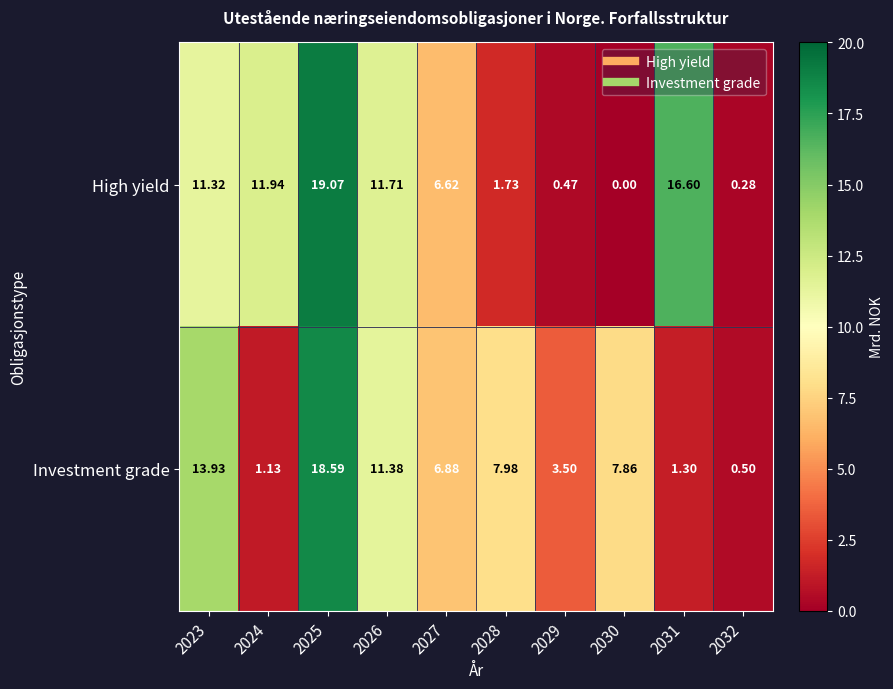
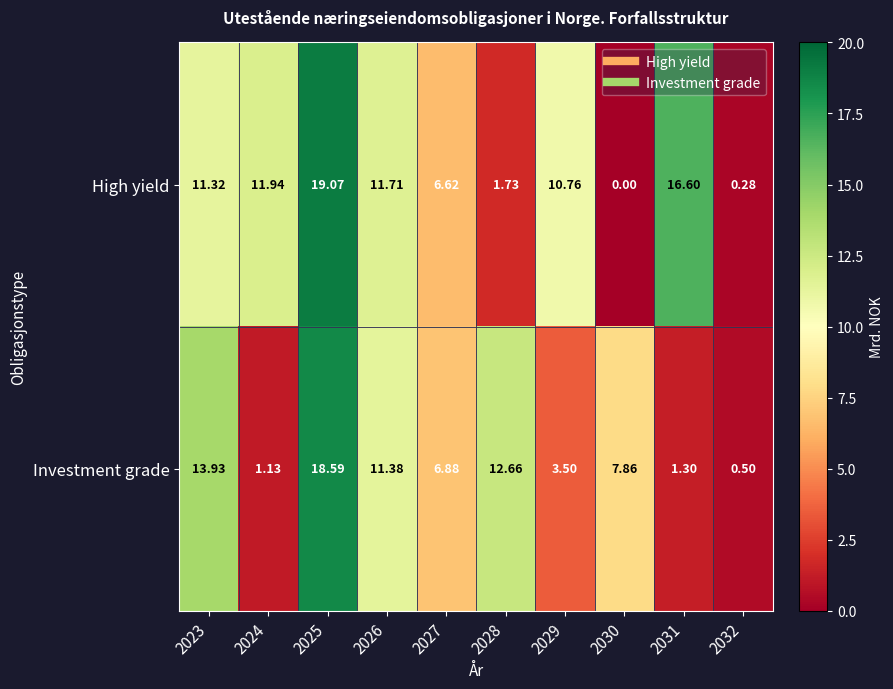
  {
    "High yield": {
      "2023": 11.32,
      "2024": 11.94,
      "2025": 19.07,
      "2026": 11.71,
      "2027": 6.62,
      "2028": 1.73,
-     "2029": 0.47,
+     "2029": 10.76,
      "2030": 0.00,
      "2031": 16.60,
      "2032": 0.28
    },
    "Investment grade": {
      "2023": 13.93,
      "2024": 1.13,
      "2025": 18.59,
      "2026": 11.38,
      "2027": 6.88,
-     "2028": 7.98,
+     "2028": 12.66,
      "2029": 3.50,
      "2030": 7.86,
      "2031": 1.30,
      "2032": 0.50
    }
  }
